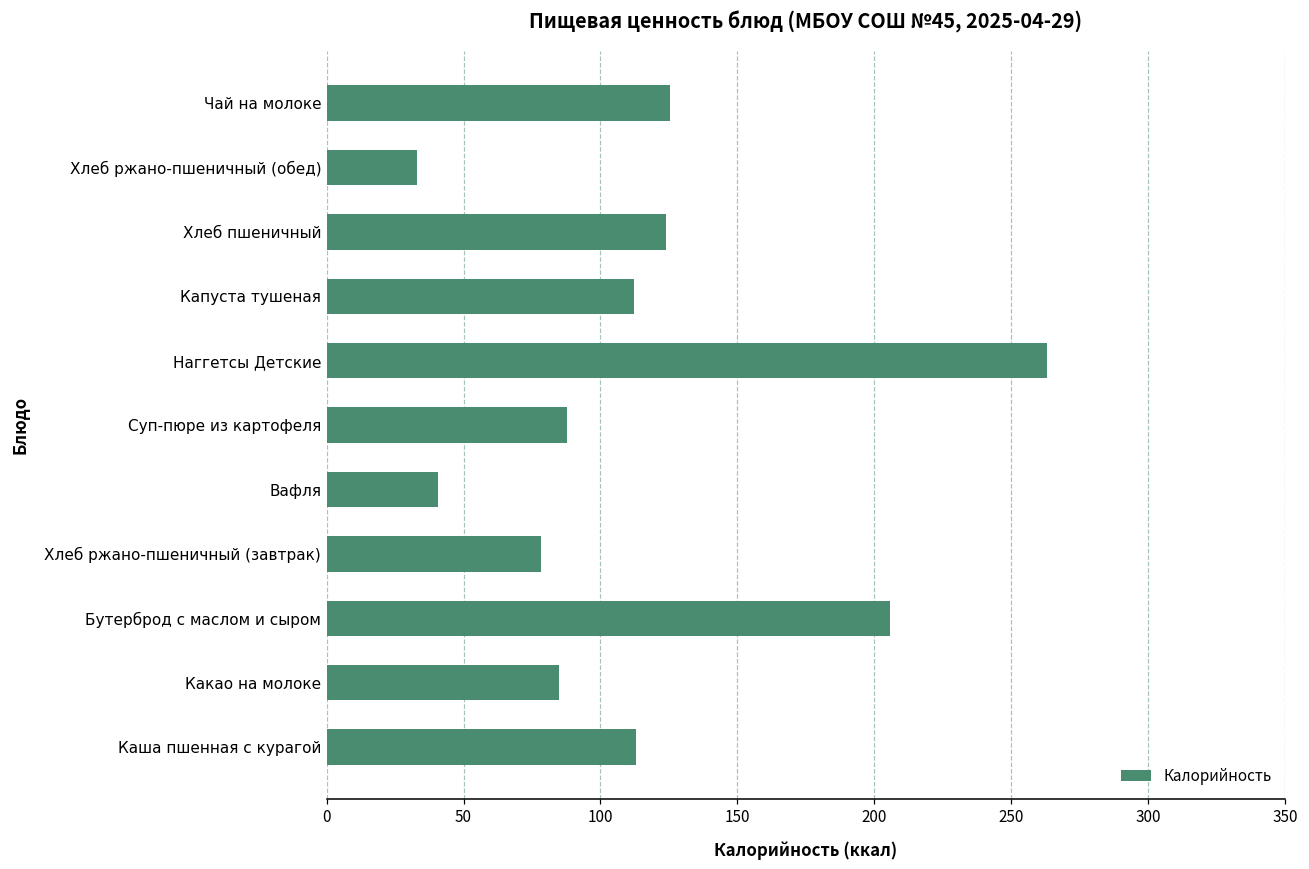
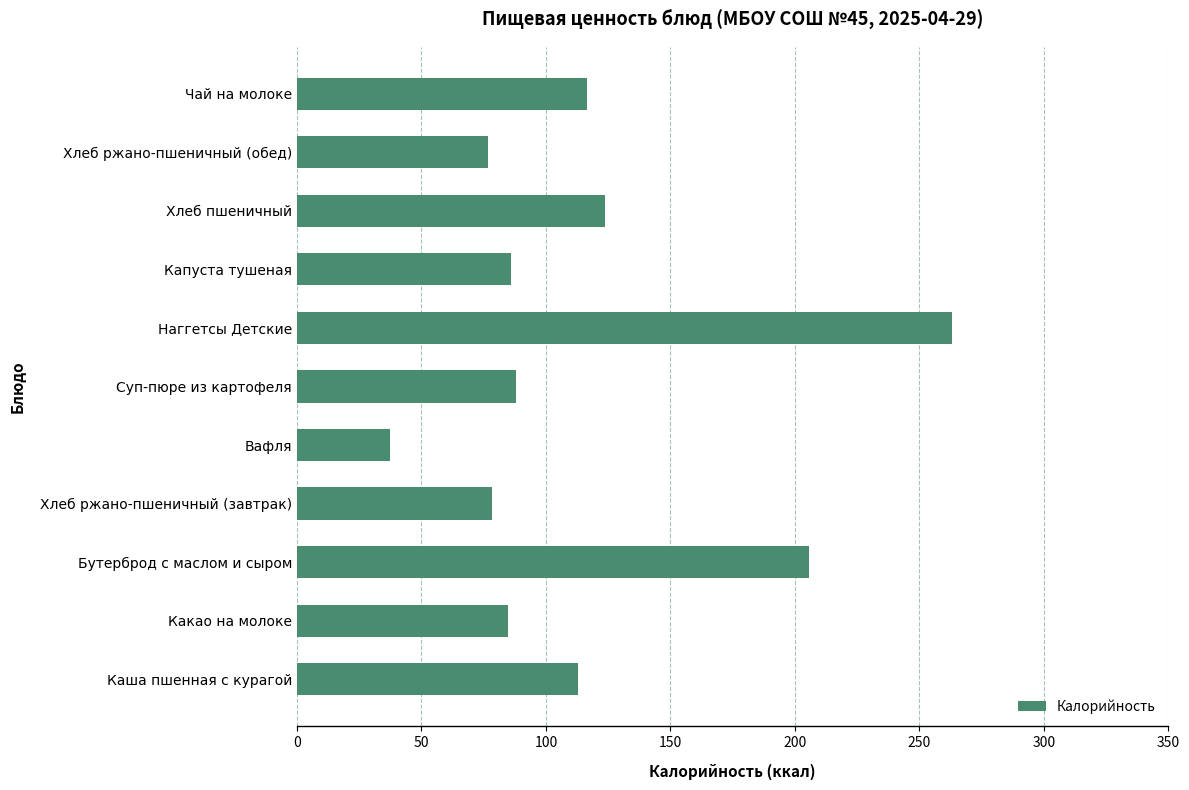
  {
-   "Чай на молоке": 126,
-   "Хлеб ржано-пшеничный (обед)": 33,
+   "Чай на молоке": 117,
+   "Хлеб ржано-пшеничный (обед)": 77,
    "Хлеб пшеничный": 124,
-   "Капуста тушеная": 112,
+   "Капуста тушеная": 86,
    "Наггетсы Детские": 263,
    "Суп-пюре из картофеля": 88,
-   "Вафля": 41,
+   "Вафля": 37,
    "Хлеб ржано-пшеничный (завтрак)": 78,
    "Бутерброд с маслом и сыром": 206,
    "Какао на молоке": 85,
    "Каша пшенная с курагой": 113
  }
